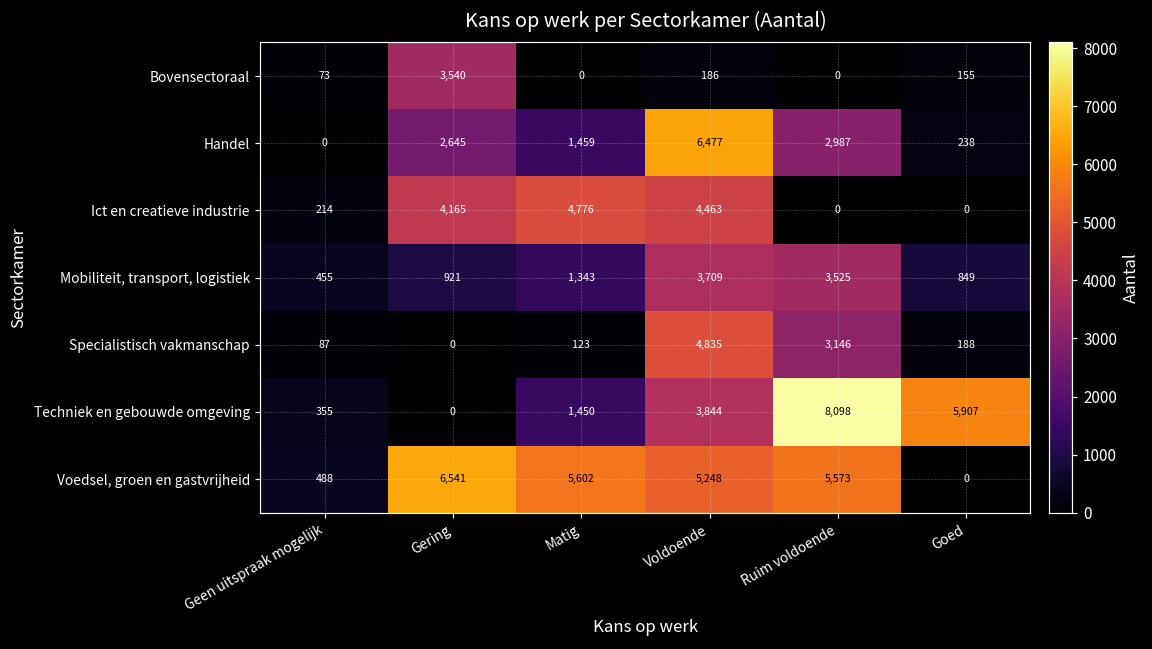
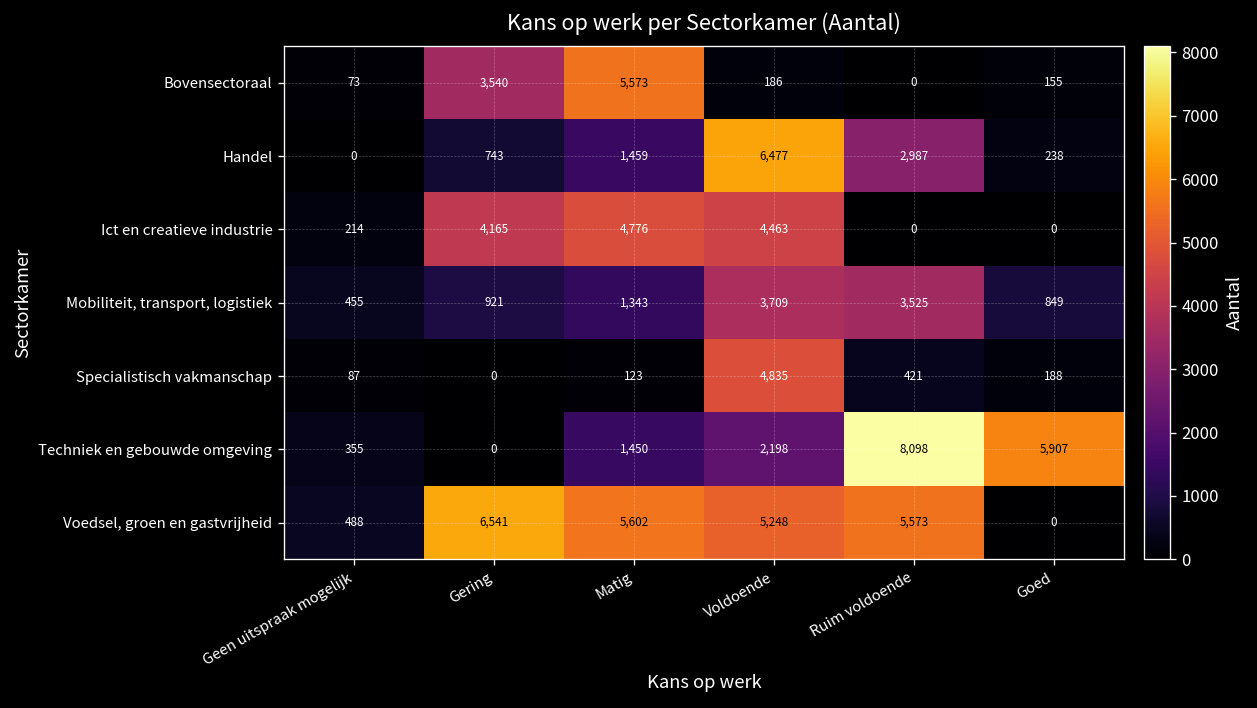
  {
    "Bovensectoraal": {
      "Geen uitspraak mogelijk": "73",
      "Gering": "3,540",
-     "Matig": "0",
+     "Matig": "5,573",
      "Voldoende": "186",
      "Ruim voldoende": "0",
      "Goed": "155"
    },
    "Handel": {
      "Geen uitspraak mogelijk": "0",
-     "Gering": "2,645",
+     "Gering": "743",
      "Matig": "1,459",
      "Voldoende": "6,477",
      "Ruim voldoende": "2,987",
      "Goed": "238"
    },
    "Ict en creatieve industrie": {
      "Geen uitspraak mogelijk": "214",
      "Gering": "4,165",
      "Matig": "4,776",
      "Voldoende": "4,463",
      "Ruim voldoende": "0",
      "Goed": "0"
    },
    "Mobiliteit, transport, logistiek": {
      "Geen uitspraak mogelijk": "455",
      "Gering": "921",
      "Matig": "1,343",
      "Voldoende": "3,709",
      "Ruim voldoende": "3,525",
      "Goed": "849"
    },
    "Specialistisch vakmanschap": {
      "Geen uitspraak mogelijk": "87",
      "Gering": "0",
      "Matig": "123",
      "Voldoende": "4,835",
-     "Ruim voldoende": "3,146",
+     "Ruim voldoende": "421",
      "Goed": "188"
    },
    "Techniek en gebouwde omgeving": {
      "Geen uitspraak mogelijk": "355",
      "Gering": "0",
      "Matig": "1,450",
-     "Voldoende": "3,844",
+     "Voldoende": "2,198",
      "Ruim voldoende": "8,098",
      "Goed": "5,907"
    },
    "Voedsel, groen en gastvrijheid": {
      "Geen uitspraak mogelijk": "488",
      "Gering": "6,541",
      "Matig": "5,602",
      "Voldoende": "5,248",
      "Ruim voldoende": "5,573",
      "Goed": "0"
    }
  }
